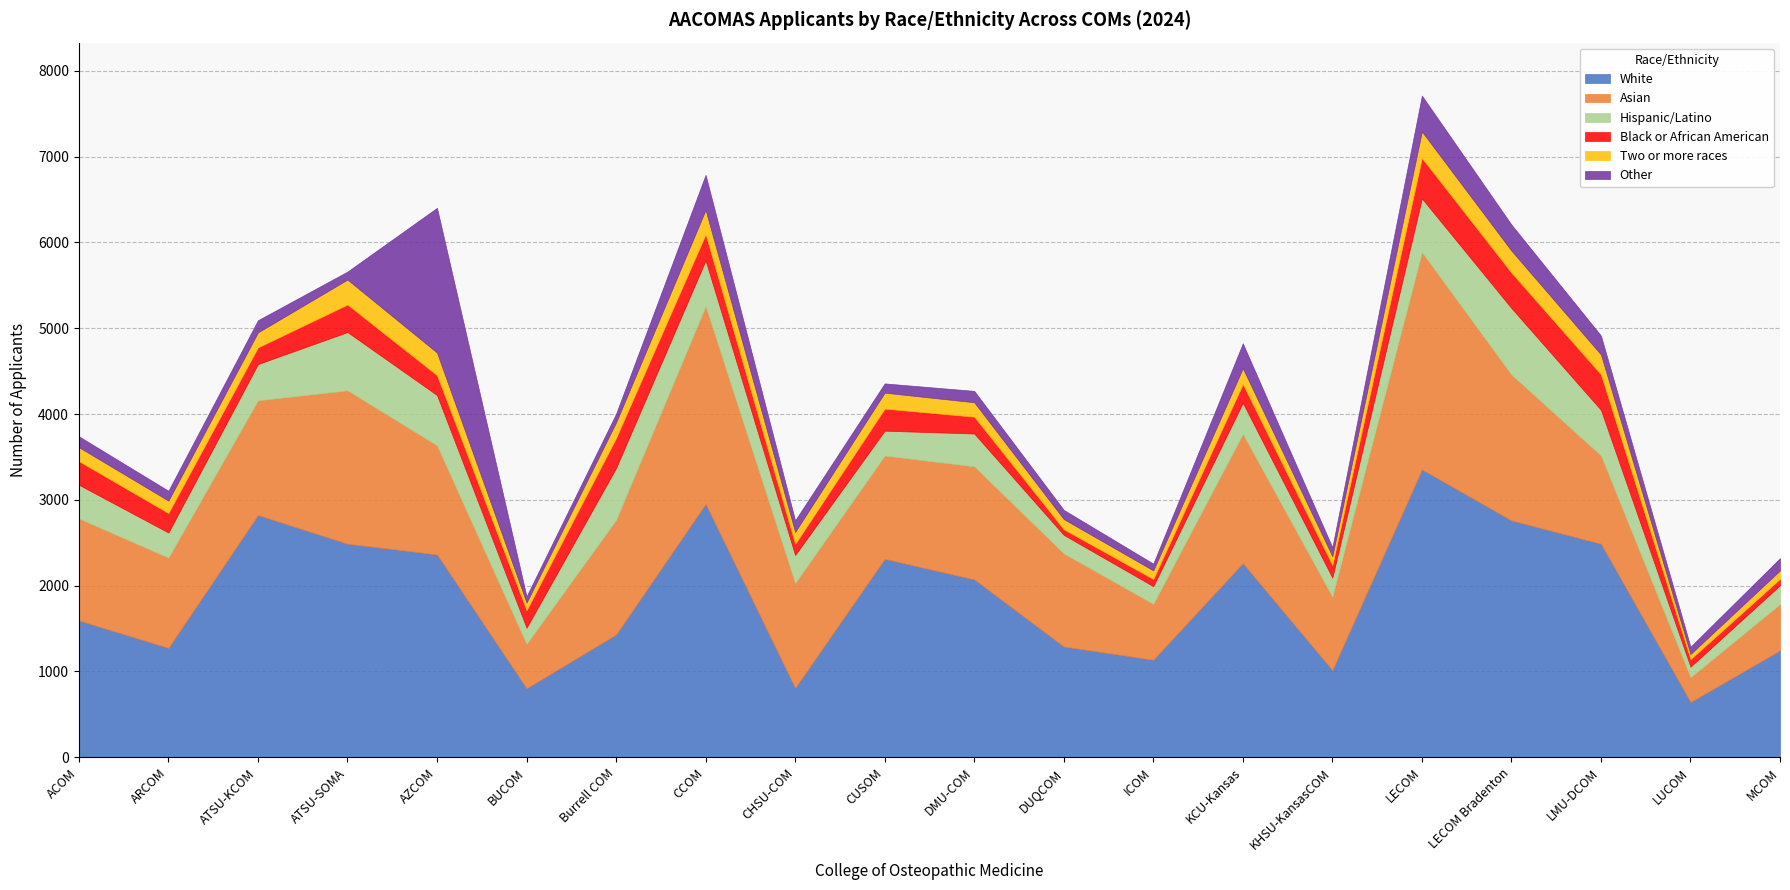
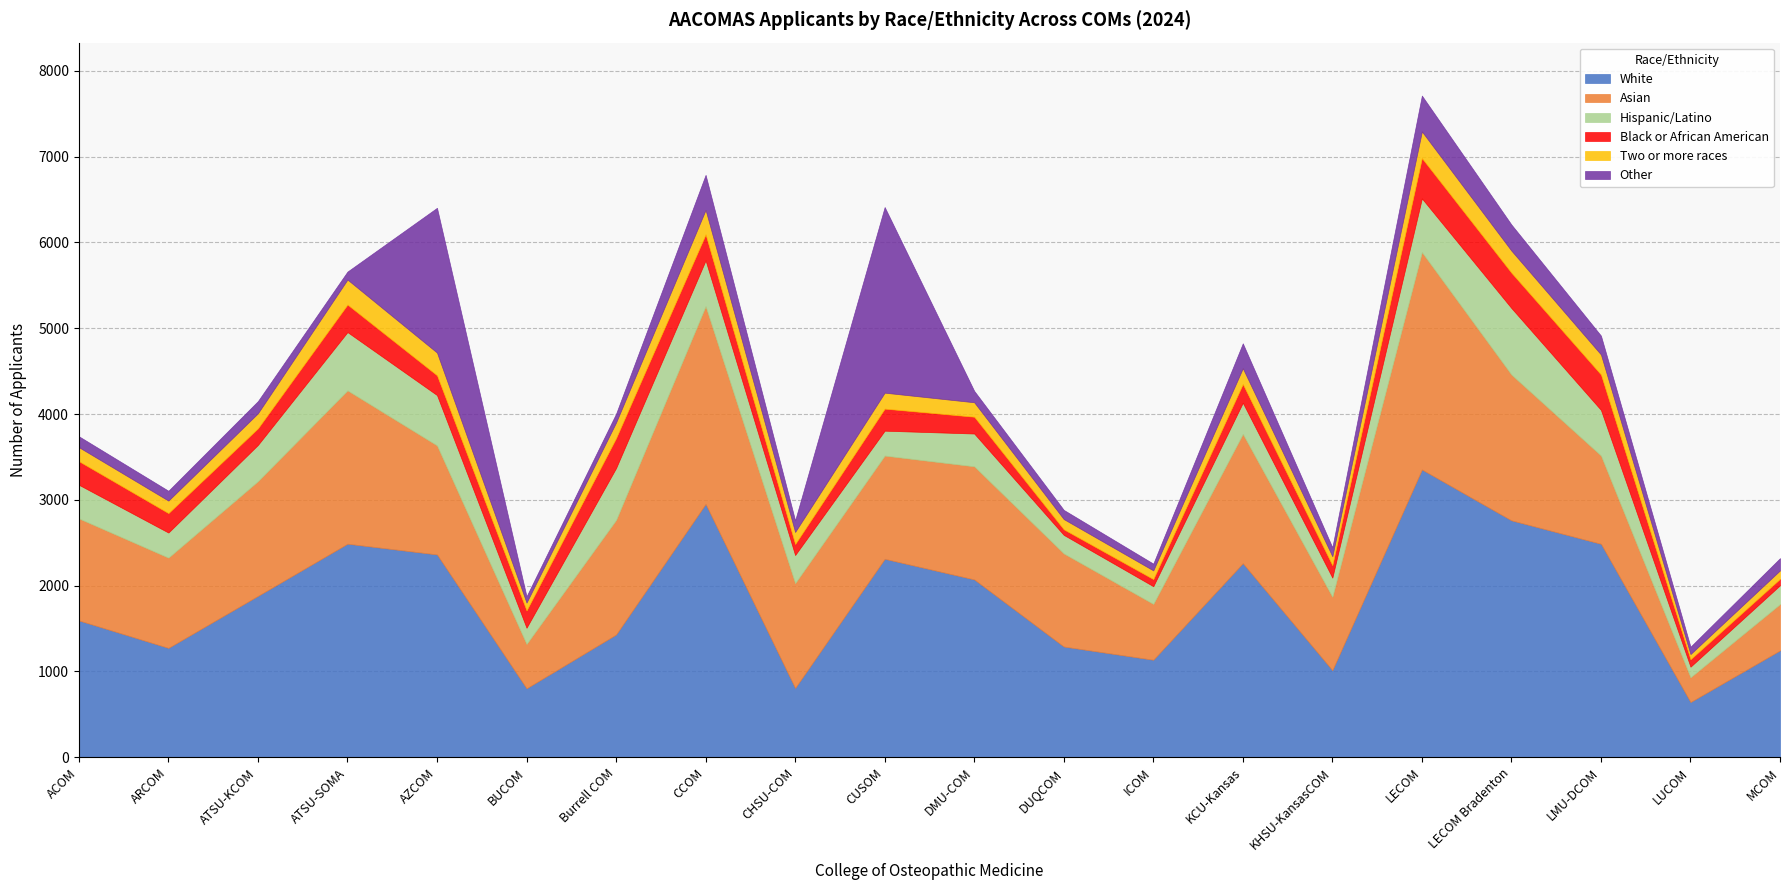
  {
    "White": {
      "ACOM": 1600,
      "ARCOM": 1300,
-     "ATSU-KCOM": 2800,
+     "ATSU-KCOM": 1900,
      "ATSU-SOMA": 2500,
      "AZCOM": 2400,
      "BUCOM": 800,
      "Burrell COM": 1400,
      "CCOM": 3000,
      "CHSU-COM": 800,
      "CUSOM": 2300,
      "DMU-COM": 2100,
      "DUQCOM": 1300,
      "ICOM": 1100,
      "KCU-Kansas": 2300,
      "KHSU-KansasCOM": 1000,
      "LECOM": 3400,
      "LECOM Bradenton": 2800,
      "LMU-DCOM": 2500,
      "LUCOM": 600,
      "MCOM": 1200
    },
    "Asian": {
      "ACOM": 1200,
      "ARCOM": 1100,
      "ATSU-KCOM": 1300,
      "ATSU-SOMA": 1800,
      "AZCOM": 1300,
      "BUCOM": 500,
      "Burrell COM": 1300,
      "CCOM": 2300,
      "CHSU-COM": 1200,
      "CUSOM": 1200,
      "DMU-COM": 1300,
      "DUQCOM": 1100,
      "ICOM": 700,
      "KCU-Kansas": 1500,
      "KHSU-KansasCOM": 900,
      "LECOM": 2500,
      "LECOM Bradenton": 1700,
      "LMU-DCOM": 1000,
      "LUCOM": 300,
      "MCOM": 500
    },
    "Hispanic/Latino": {
      "ACOM": 400,
      "ARCOM": 300,
      "ATSU-KCOM": 400,
      "ATSU-SOMA": 700,
      "AZCOM": 600,
      "BUCOM": 200,
      "Burrell COM": 600,
      "CCOM": 500,
      "CHSU-COM": 300,
      "CUSOM": 300,
      "DMU-COM": 400,
      "DUQCOM": 200,
      "ICOM": 200,
      "KCU-Kansas": 400,
      "KHSU-KansasCOM": 200,
      "LECOM": 600,
      "LECOM Bradenton": 800,
      "LMU-DCOM": 500,
      "LUCOM": 100,
      "MCOM": 200
    },
    "Black or African American": {
      "ACOM": 300,
      "ARCOM": 200,
      "ATSU-KCOM": 200,
      "ATSU-SOMA": 300,
      "AZCOM": 200,
      "BUCOM": 200,
      "Burrell COM": 300,
      "CCOM": 300,
      "CHSU-COM": 100,
      "CUSOM": 300,
      "DMU-COM": 200,
      "DUQCOM": 100,
      "ICOM": 100,
      "KCU-Kansas": 200,
      "KHSU-KansasCOM": 100,
      "LECOM": 500,
      "LECOM Bradenton": 400,
      "LMU-DCOM": 400,
      "LUCOM": 100,
      "MCOM": 100
    },
    "Two or more races": {
      "ACOM": 200,
      "ARCOM": 100,
      "ATSU-KCOM": 200,
      "ATSU-SOMA": 300,
      "AZCOM": 300,
      "BUCOM": 100,
      "Burrell COM": 200,
      "CCOM": 300,
      "CHSU-COM": 100,
      "CUSOM": 200,
      "DMU-COM": 200,
      "DUQCOM": 100,
      "ICOM": 100,
      "KCU-Kansas": 200,
      "KHSU-KansasCOM": 100,
      "LECOM": 300,
      "LECOM Bradenton": 300,
      "LMU-DCOM": 200,
      "LUCOM": 100,
      "MCOM": 100
    },
    "Other": {
      "ACOM": 100,
      "ARCOM": 100,
      "ATSU-KCOM": 100,
      "ATSU-SOMA": 100,
      "AZCOM": 1700,
      "BUCOM": 100,
      "Burrell COM": 100,
      "CCOM": 400,
      "CHSU-COM": 100,
-     "CUSOM": 100,
+     "CUSOM": 2200,
      "DMU-COM": 100,
      "DUQCOM": 100,
      "ICOM": 100,
      "KCU-Kansas": 300,
      "KHSU-KansasCOM": 100,
      "LECOM": 400,
      "LECOM Bradenton": 300,
      "LMU-DCOM": 200,
      "LUCOM": 100,
      "MCOM": 100
    }
  }
